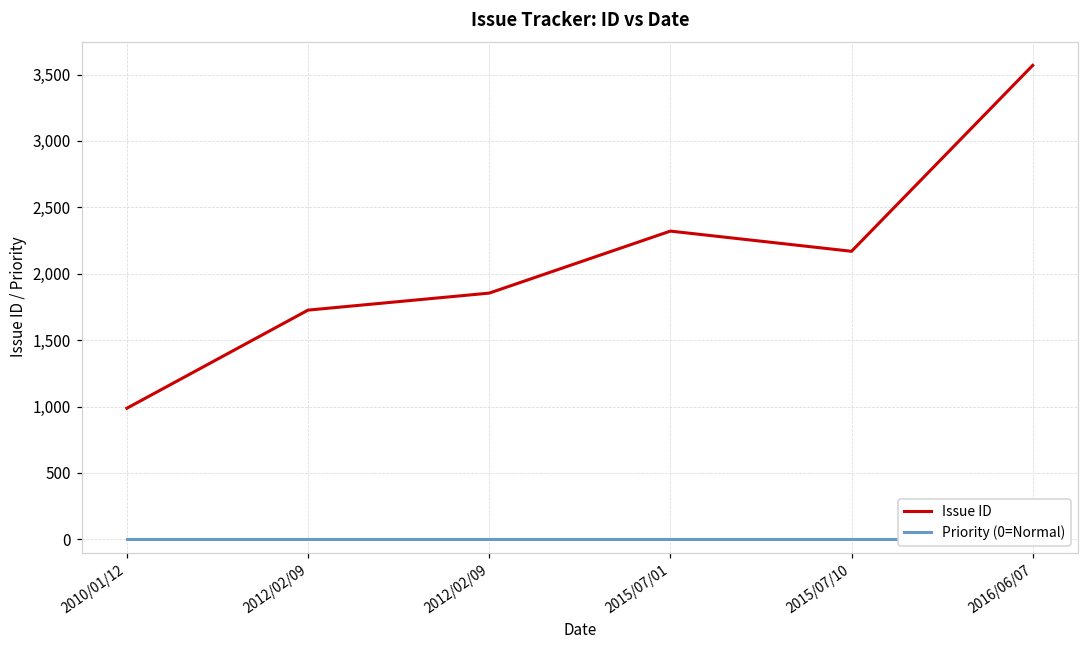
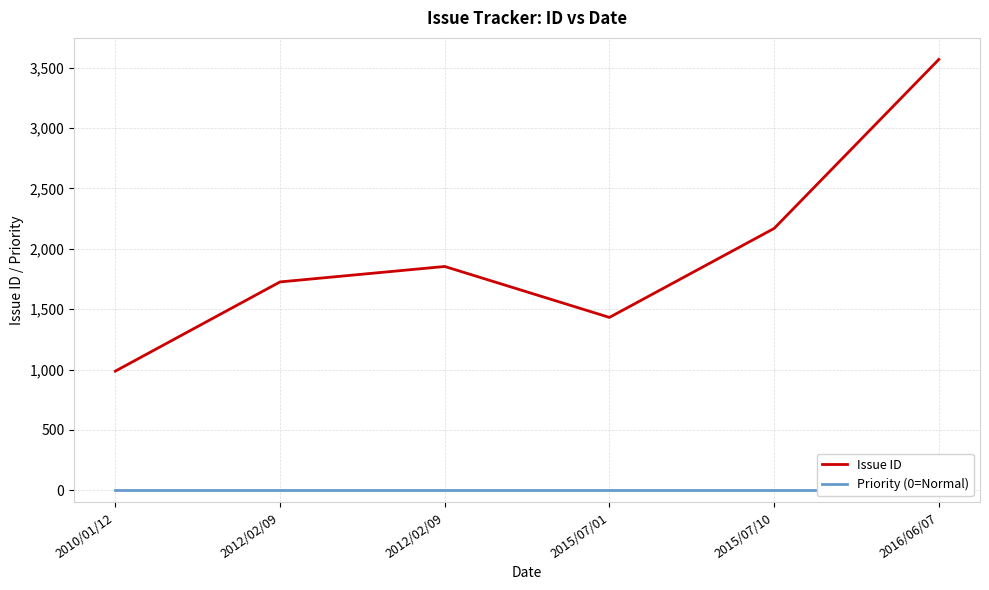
  {
    "Issue ID": {
      "2010/01/12": "990",
-     "2015/07/01": "2,320",
+     "2015/07/01": "1,430",
      "2015/07/10": "2,170",
      "2016/06/07": "3,570"
    },
    "Priority (0=Normal)": {
      "2010/01/12": "0",
      "2015/07/01": "0",
      "2015/07/10": "0"
    }
  }
